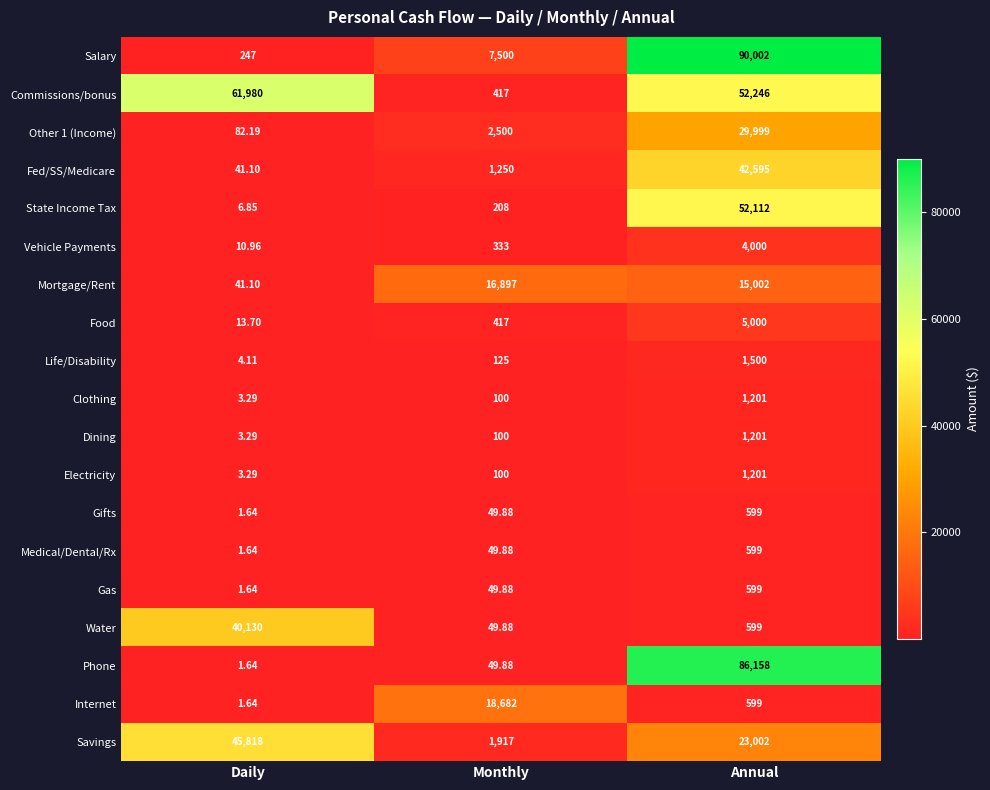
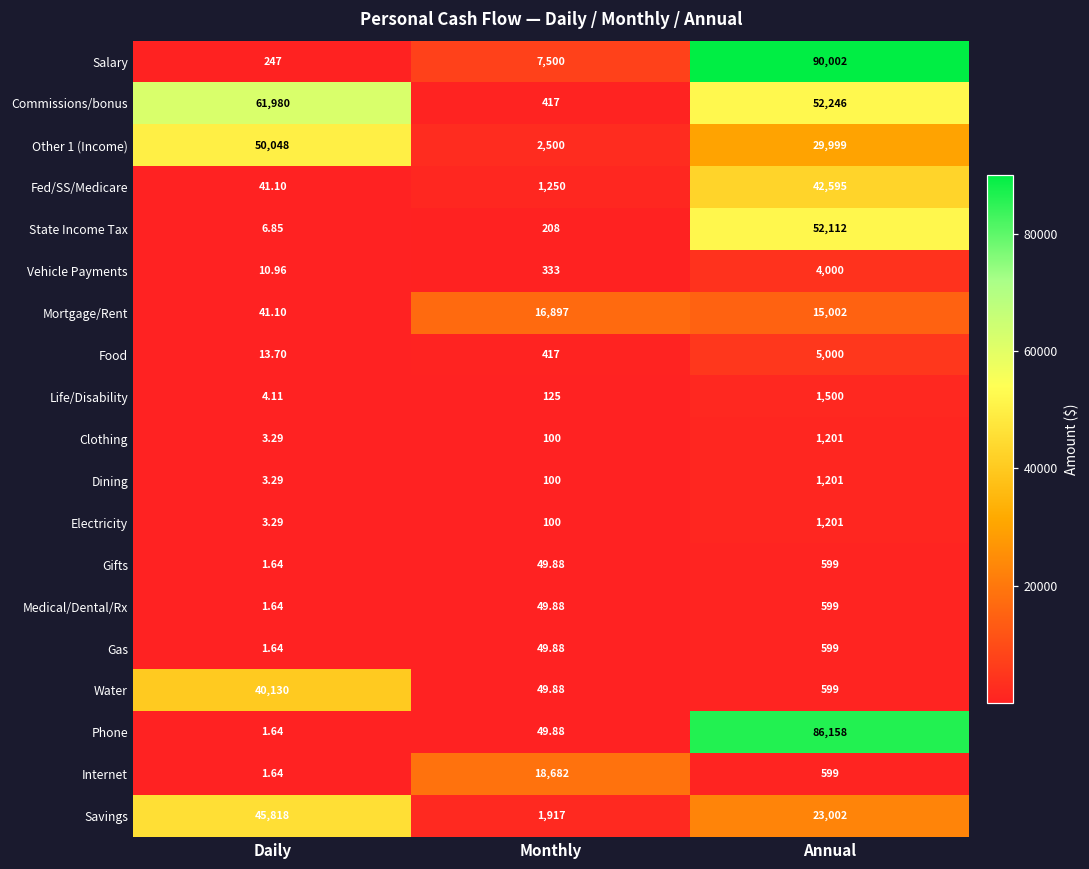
  {
    "Salary": {
      "Daily": "247",
      "Monthly": "7,500",
      "Annual": "90,002"
    },
    "Commissions/bonus": {
      "Daily": "61,980",
      "Monthly": "417",
      "Annual": "52,246"
    },
    "Other 1 (Income)": {
-     "Daily": "82.19",
+     "Daily": "50,048",
      "Monthly": "2,500",
      "Annual": "29,999"
    },
    "Fed/SS/Medicare": {
      "Daily": "41.10",
      "Monthly": "1,250",
      "Annual": "42,595"
    },
    "State Income Tax": {
      "Daily": "6.85",
      "Monthly": "208",
      "Annual": "52,112"
    },
    "Vehicle Payments": {
      "Daily": "10.96",
      "Monthly": "333",
      "Annual": "4,000"
    },
    "Mortgage/Rent": {
      "Daily": "41.10",
      "Monthly": "16,897",
      "Annual": "15,002"
    },
    "Food": {
      "Daily": "13.70",
      "Monthly": "417",
      "Annual": "5,000"
    },
    "Life/Disability": {
      "Daily": "4.11",
      "Monthly": "125",
      "Annual": "1,500"
    },
    "Clothing": {
      "Daily": "3.29",
      "Monthly": "100",
      "Annual": "1,201"
    },
    "Dining": {
      "Daily": "3.29",
      "Monthly": "100",
      "Annual": "1,201"
    },
    "Electricity": {
      "Daily": "3.29",
      "Monthly": "100",
      "Annual": "1,201"
    },
    "Gifts": {
      "Daily": "1.64",
      "Monthly": "49.88",
      "Annual": "599"
    },
    "Medical/Dental/Rx": {
      "Daily": "1.64",
      "Monthly": "49.88",
      "Annual": "599"
    },
    "Gas": {
      "Daily": "1.64",
      "Monthly": "49.88",
      "Annual": "599"
    },
    "Water": {
      "Daily": "40,130",
      "Monthly": "49.88",
      "Annual": "599"
    },
    "Phone": {
      "Daily": "1.64",
      "Monthly": "49.88",
      "Annual": "86,158"
    },
    "Internet": {
      "Daily": "1.64",
      "Monthly": "18,682",
      "Annual": "599"
    },
    "Savings": {
      "Daily": "45,818",
      "Monthly": "1,917",
      "Annual": "23,002"
    }
  }
